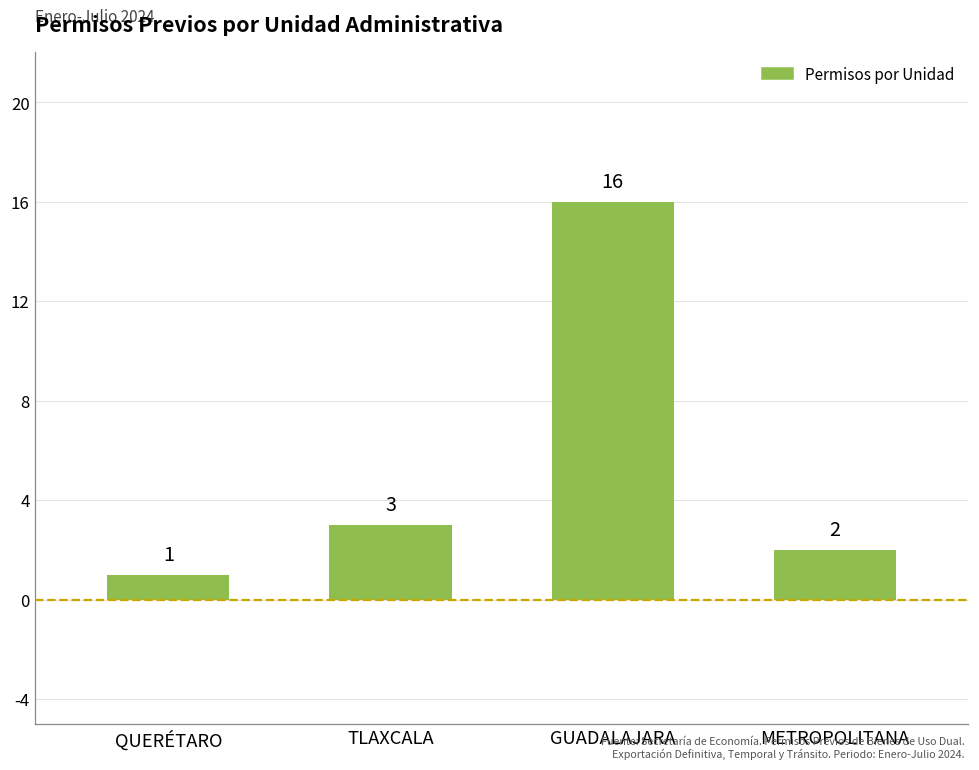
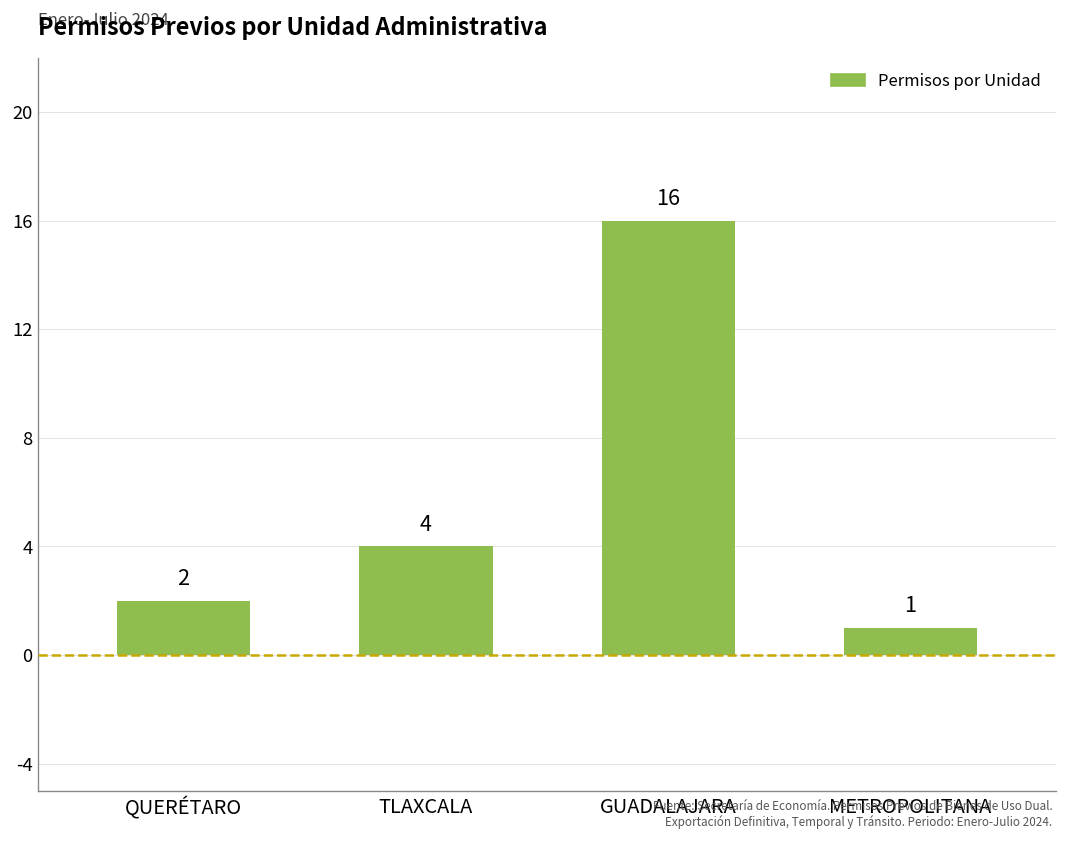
  {
-   "QUERÉTARO": 1,
-   "TLAXCALA": 3,
+   "QUERÉTARO": 2,
+   "TLAXCALA": 4,
    "GUADALAJARA": 16,
-   "METROPOLITANA": 2
+   "METROPOLITANA": 1
  }
